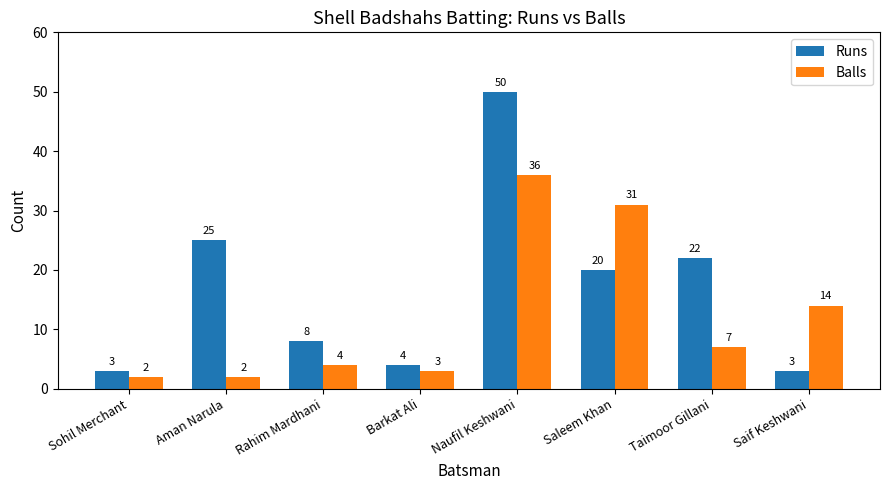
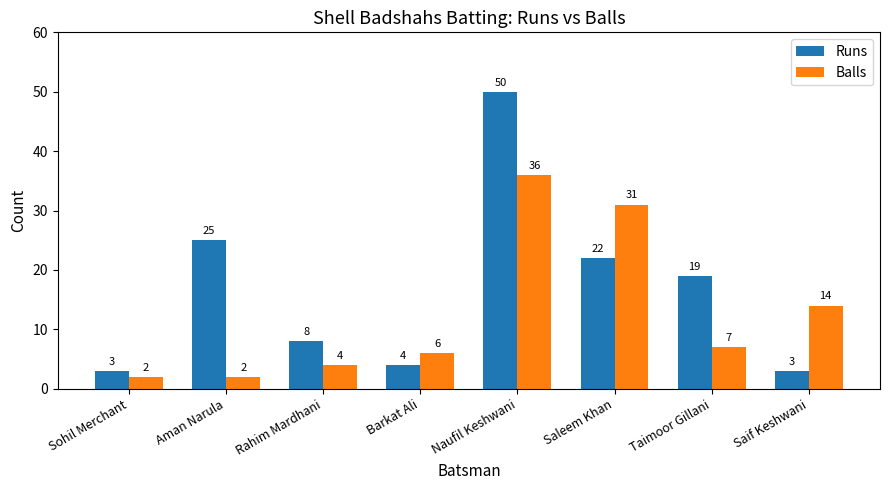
  {
    "Runs": {
      "Sohil Merchant": 3,
      "Aman Narula": 25,
      "Rahim Mardhani": 8,
      "Barkat Ali": 4,
      "Naufil Keshwani": 50,
-     "Saleem Khan": 20,
-     "Taimoor Gillani": 22,
+     "Saleem Khan": 22,
+     "Taimoor Gillani": 19,
      "Saif Keshwani": 3
    },
    "Balls": {
      "Sohil Merchant": 2,
      "Aman Narula": 2,
      "Rahim Mardhani": 4,
-     "Barkat Ali": 3,
+     "Barkat Ali": 6,
      "Naufil Keshwani": 36,
      "Saleem Khan": 31,
      "Taimoor Gillani": 7,
      "Saif Keshwani": 14
    }
  }
